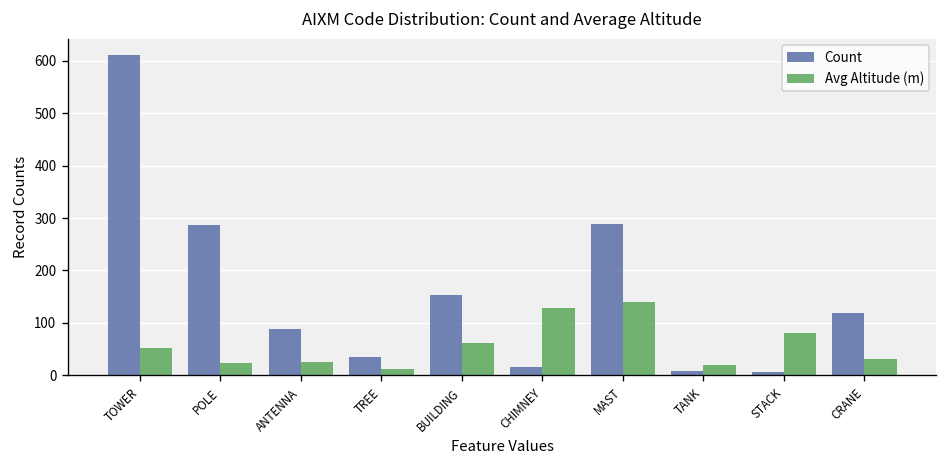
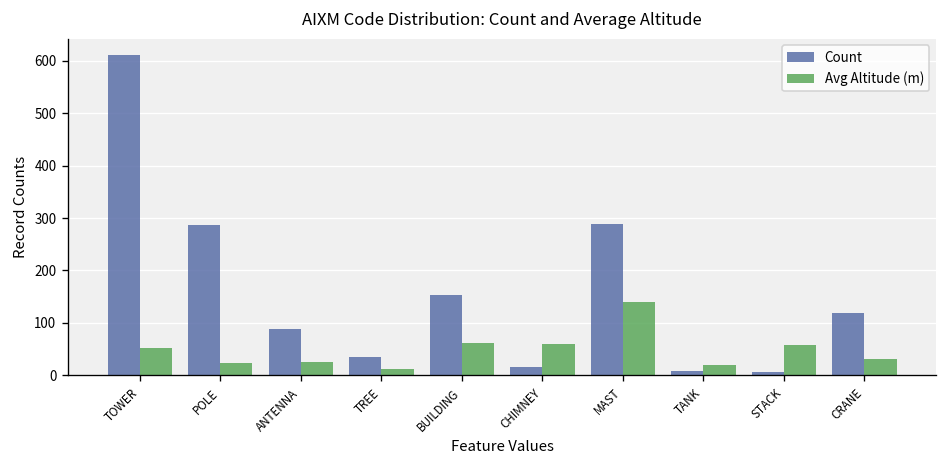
  {
    "Count": {
      "TOWER": 610,
      "POLE": 290,
      "ANTENNA": 90,
      "TREE": 30,
      "BUILDING": 150,
      "CHIMNEY": 20,
      "MAST": 290,
      "TANK": 10,
      "STACK": 10,
      "CRANE": 120
    },
    "Avg Altitude (m)": {
      "TOWER": 50,
      "POLE": 20,
      "ANTENNA": 30,
      "TREE": 10,
      "BUILDING": 60,
-     "CHIMNEY": 130,
+     "CHIMNEY": 60,
      "MAST": 140,
      "TANK": 20,
-     "STACK": 80,
+     "STACK": 60,
      "CRANE": 30
    }
  }
